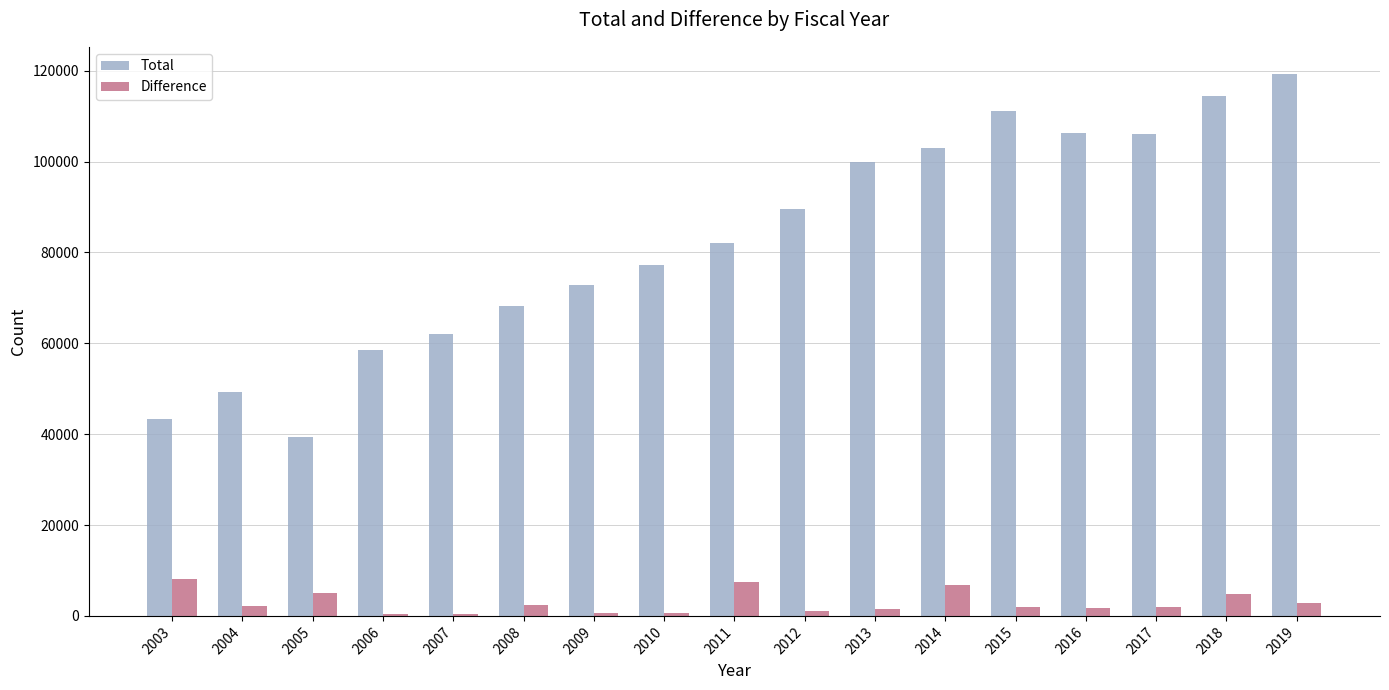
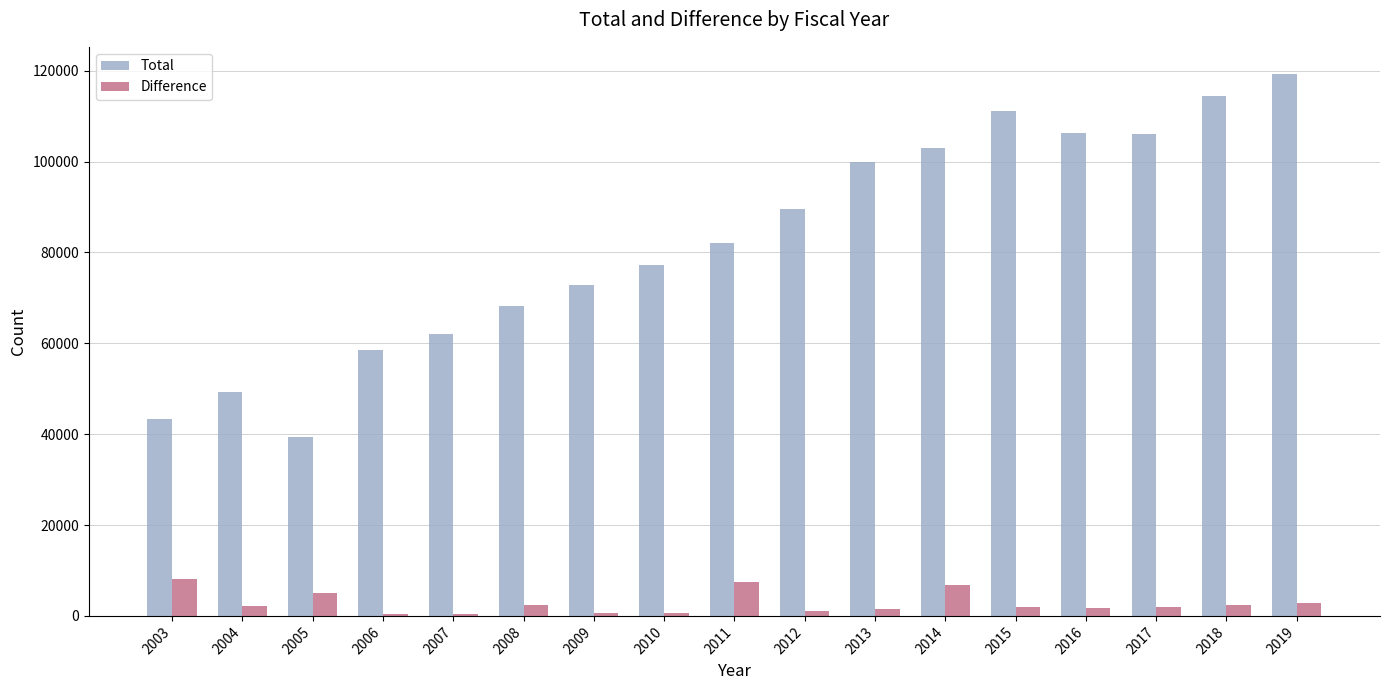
  {
    "Total": {
      "2003": 43000,
      "2004": 49000,
      "2005": 39000,
      "2006": 59000,
      "2007": 62000,
      "2008": 68000,
      "2009": 73000,
      "2010": 77000,
      "2011": 82000,
      "2012": 89000,
      "2013": 100000,
      "2014": 103000,
      "2015": 111000,
      "2016": 106000,
      "2017": 106000,
      "2018": 114000,
      "2019": 119000
    },
    "Difference": {
      "2003": 8000,
      "2004": 2000,
      "2005": 5000,
      "2008": 2000,
      "2009": 1000,
      "2010": 1000,
      "2011": 7000,
      "2012": 1000,
      "2013": 2000,
      "2014": 7000,
      "2015": 2000,
      "2016": 2000,
      "2017": 2000,
-     "2018": 5000,
+     "2018": 2000,
      "2019": 3000
    }
  }
